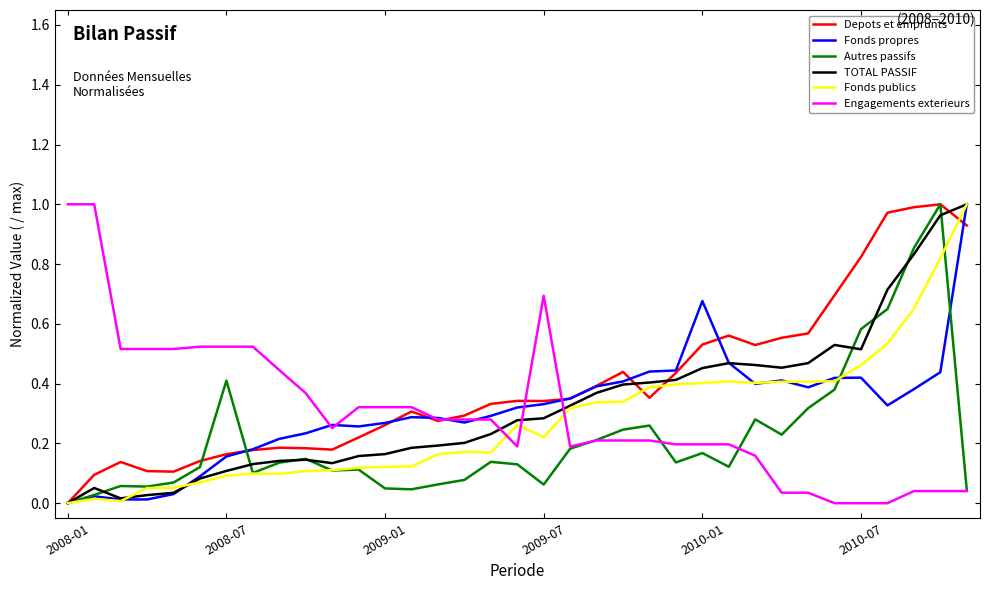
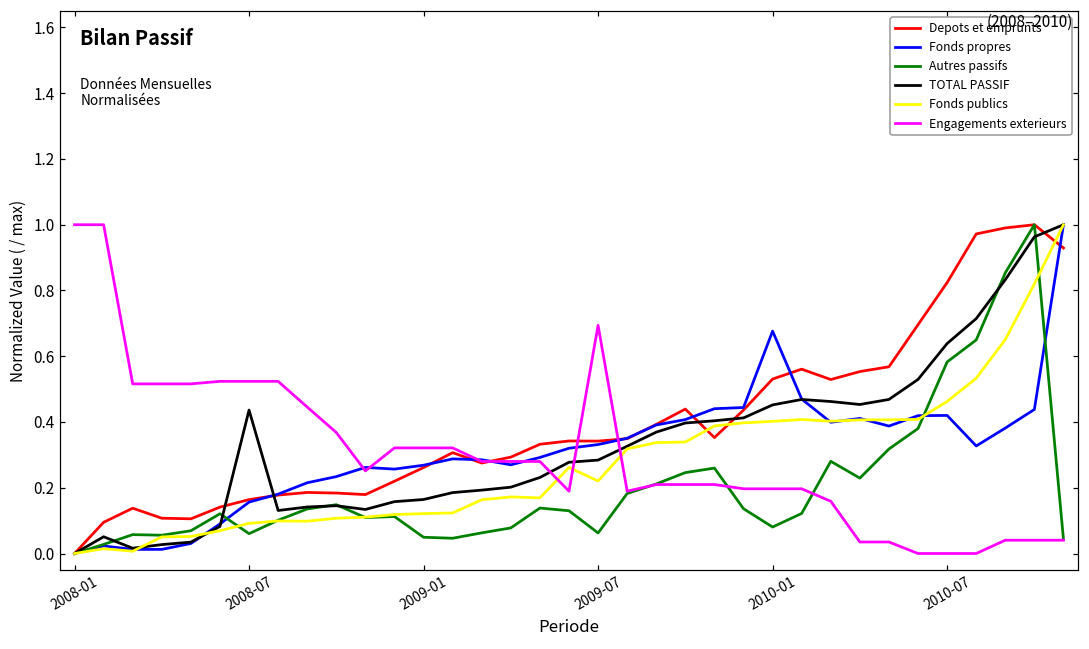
  {
    "Depots et emprunts": {
      "2009-07": 0.34,
      "2010-01": 0.53,
      "2010-07": 0.82
    },
    "Fonds propres": {
      "2009-07": 0.33,
      "2010-01": 0.68,
      "2010-07": 0.42
    },
    "Autres passifs": {
-     "2008-07": 0.41,
+     "2008-07": 0.06,
      "2009-01": 0.05,
      "2009-07": 0.06,
-     "2010-01": 0.17,
+     "2010-01": 0.08,
      "2010-07": 0.58
    },
    "TOTAL PASSIF": {
-     "2008-07": 0.11,
+     "2008-07": 0.44,
      "2009-01": 0.16,
      "2009-07": 0.28,
      "2010-01": 0.45,
-     "2010-07": 0.51
+     "2010-07": 0.64
    },
    "Fonds publics": {
      "2008-07": 0.09,
      "2009-01": 0.12,
      "2009-07": 0.22,
      "2010-01": 0.40,
      "2010-07": 0.46
    },
    "Engagements exterieurs": {
      "2008-01": 1.00,
      "2008-07": 0.52,
      "2009-01": 0.32,
      "2009-07": 0.69,
      "2010-01": 0.20,
      "2010-07": 0.00
    }
  }
